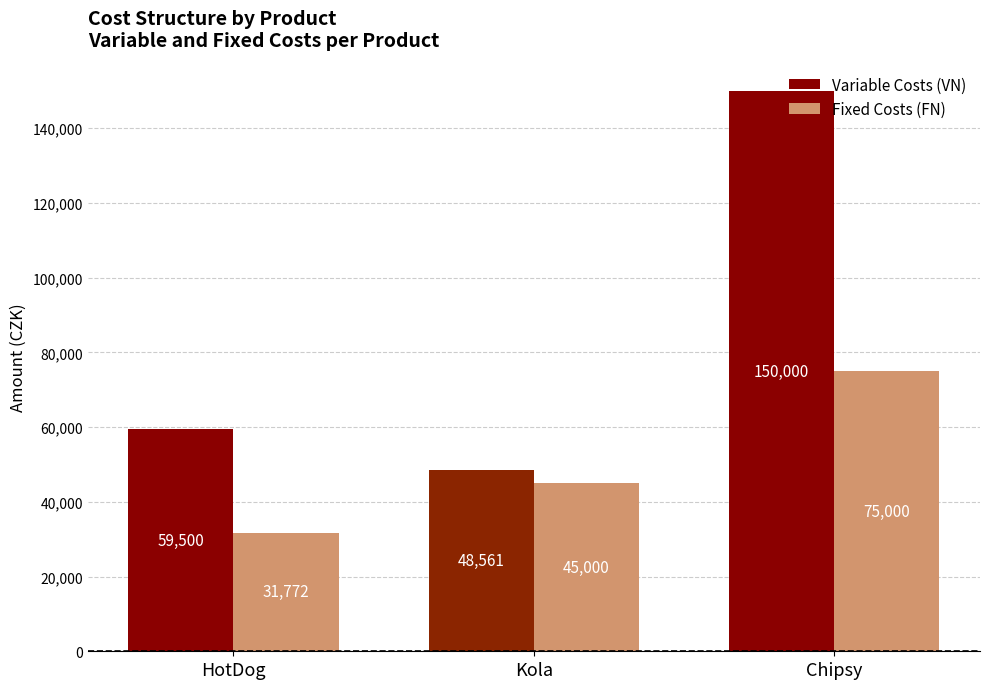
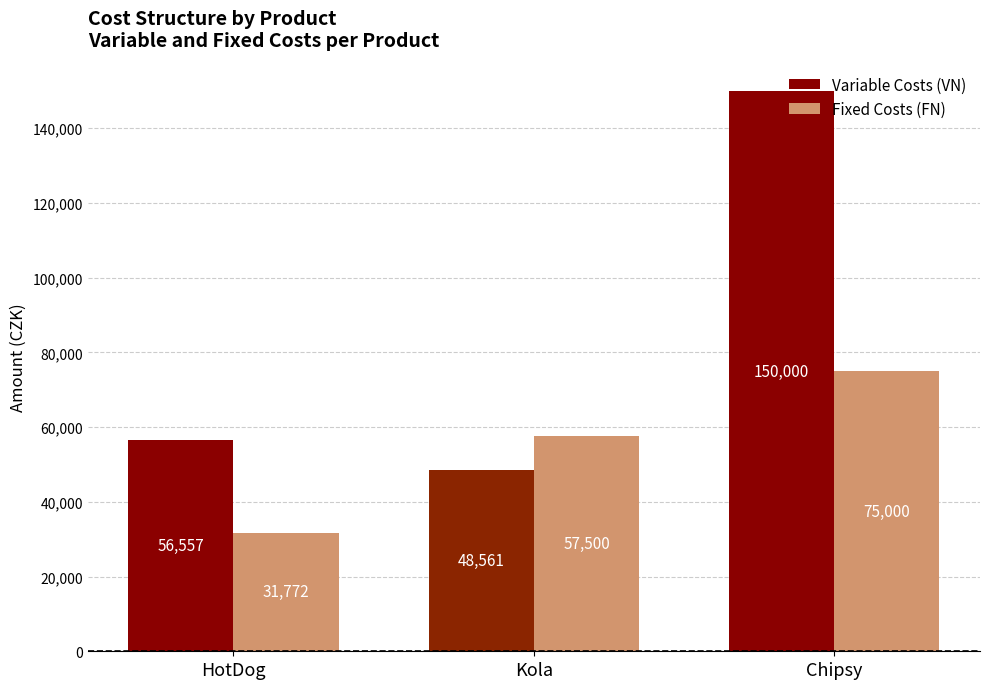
  {
    "Variable Costs (VN)": {
-     "HotDog": "59,500",
+     "HotDog": "56,557",
      "Kola": "48,561",
      "Chipsy": "150,000"
    },
    "Fixed Costs (FN)": {
      "HotDog": "31,772",
-     "Kola": "45,000",
+     "Kola": "57,500",
      "Chipsy": "75,000"
    }
  }
